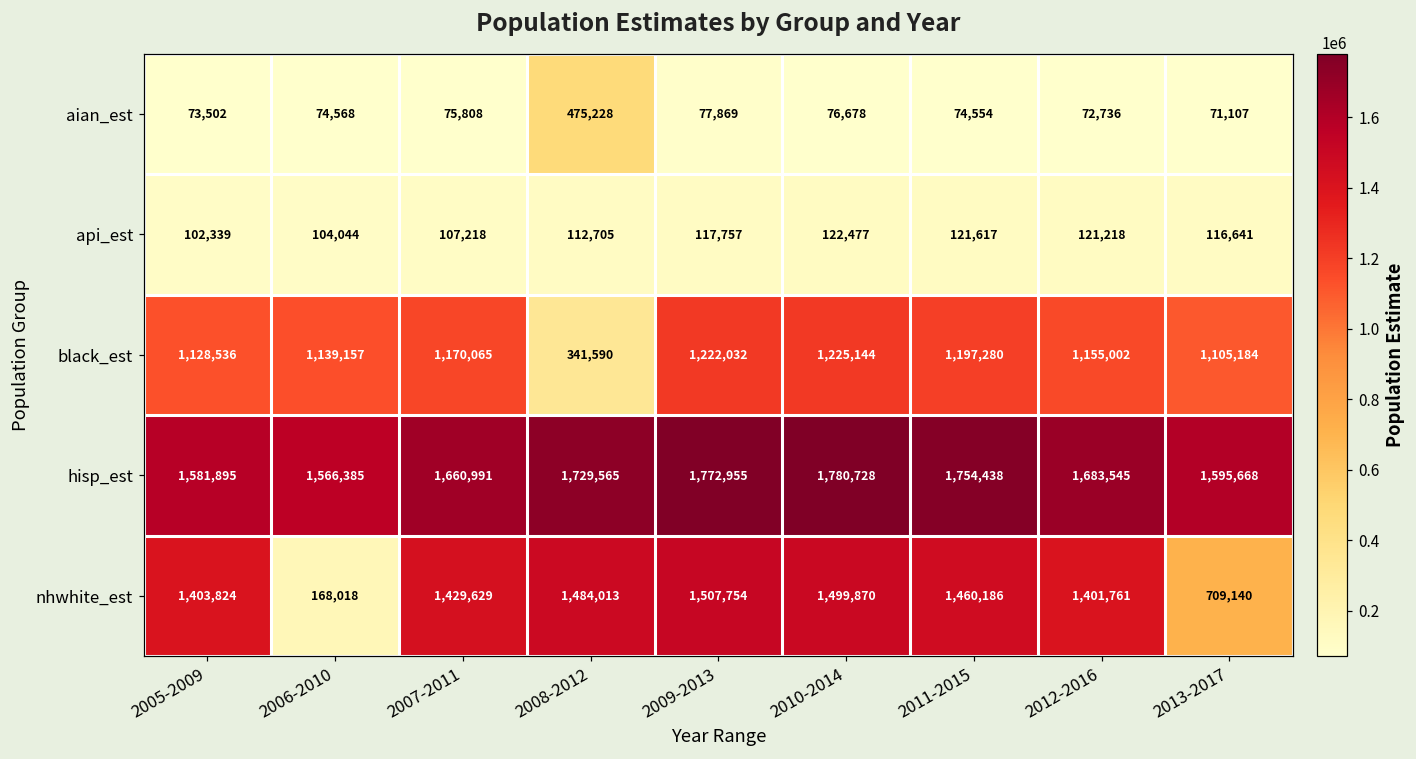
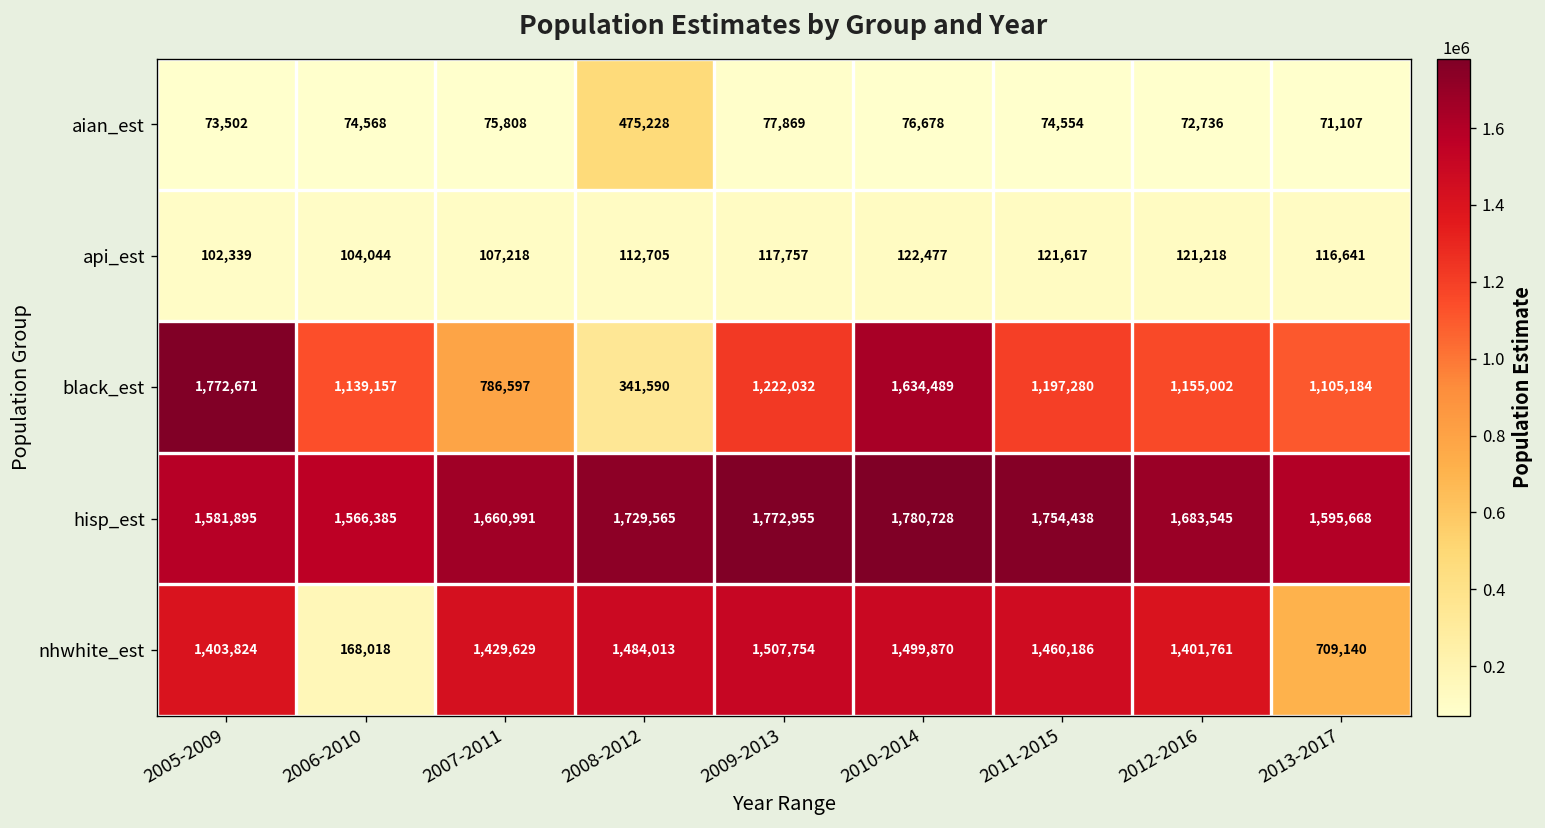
  {
    "aian_est": {
      "2005-2009": "73,502",
      "2006-2010": "74,568",
      "2007-2011": "75,808",
      "2008-2012": "475,228",
      "2009-2013": "77,869",
      "2010-2014": "76,678",
      "2011-2015": "74,554",
      "2012-2016": "72,736",
      "2013-2017": "71,107"
    },
    "api_est": {
      "2005-2009": "102,339",
      "2006-2010": "104,044",
      "2007-2011": "107,218",
      "2008-2012": "112,705",
      "2009-2013": "117,757",
      "2010-2014": "122,477",
      "2011-2015": "121,617",
      "2012-2016": "121,218",
      "2013-2017": "116,641"
    },
    "black_est": {
-     "2005-2009": "1,128,536",
+     "2005-2009": "1,772,671",
      "2006-2010": "1,139,157",
-     "2007-2011": "1,170,065",
+     "2007-2011": "786,597",
      "2008-2012": "341,590",
      "2009-2013": "1,222,032",
-     "2010-2014": "1,225,144",
+     "2010-2014": "1,634,489",
      "2011-2015": "1,197,280",
      "2012-2016": "1,155,002",
      "2013-2017": "1,105,184"
    },
    "hisp_est": {
      "2005-2009": "1,581,895",
      "2006-2010": "1,566,385",
      "2007-2011": "1,660,991",
      "2008-2012": "1,729,565",
      "2009-2013": "1,772,955",
      "2010-2014": "1,780,728",
      "2011-2015": "1,754,438",
      "2012-2016": "1,683,545",
      "2013-2017": "1,595,668"
    },
    "nhwhite_est": {
      "2005-2009": "1,403,824",
      "2006-2010": "168,018",
      "2007-2011": "1,429,629",
      "2008-2012": "1,484,013",
      "2009-2013": "1,507,754",
      "2010-2014": "1,499,870",
      "2011-2015": "1,460,186",
      "2012-2016": "1,401,761",
      "2013-2017": "709,140"
    }
  }
